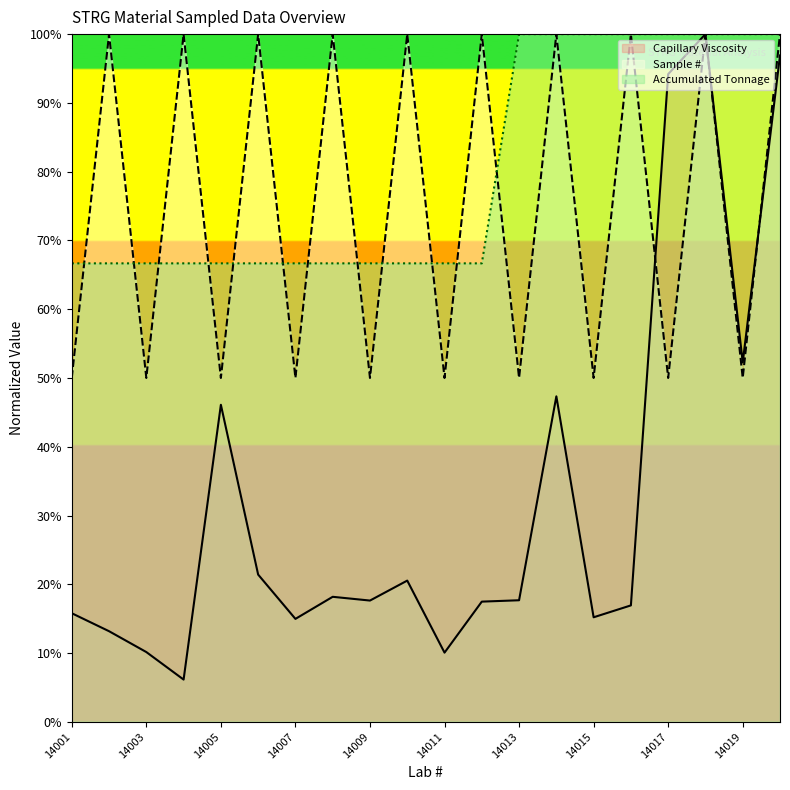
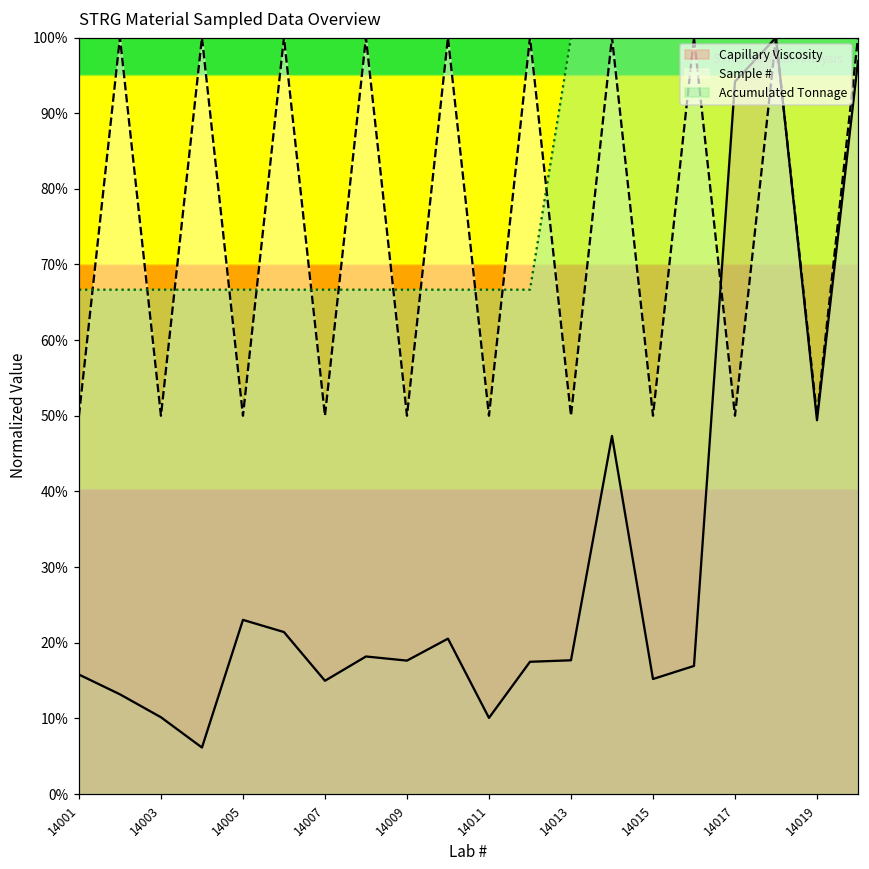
  {
    "Capillary Viscosity": {
      "14001": "16%",
      "14003": "10%",
-     "14005": "46%",
+     "14005": "23%",
      "14007": "15%",
      "14009": "18%",
      "14011": "10%",
      "14013": "18%",
      "14015": "15%",
-     "14019": "52%"
+     "14019": "49%"
    },
    "Sample #": {
      "14001": "50%",
      "14003": "50%",
      "14005": "50%",
      "14007": "50%",
      "14009": "50%",
      "14011": "50%",
      "14013": "50%",
      "14015": "50%",
      "14017": "50%",
      "14019": "50%"
    },
    "Accumulated Tonnage": {
      "14001": "67%",
      "14003": "67%",
      "14005": "67%",
      "14007": "67%",
      "14009": "67%",
      "14011": "67%",
      "14013": "100%",
      "14015": "100%",
      "14017": "100%",
      "14019": "100%"
    }
  }
